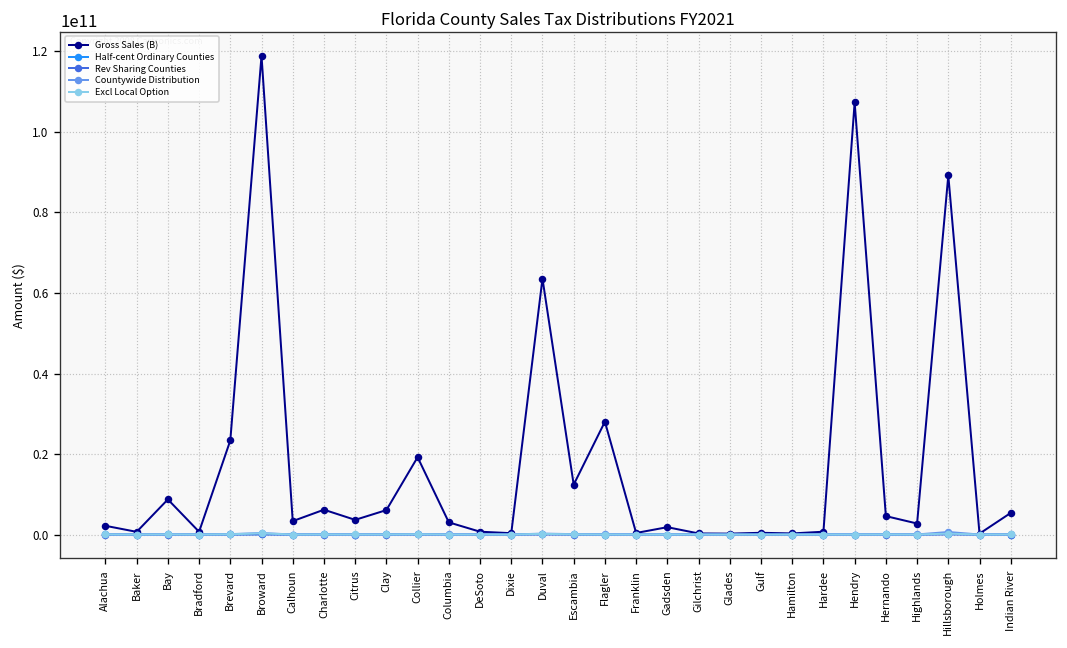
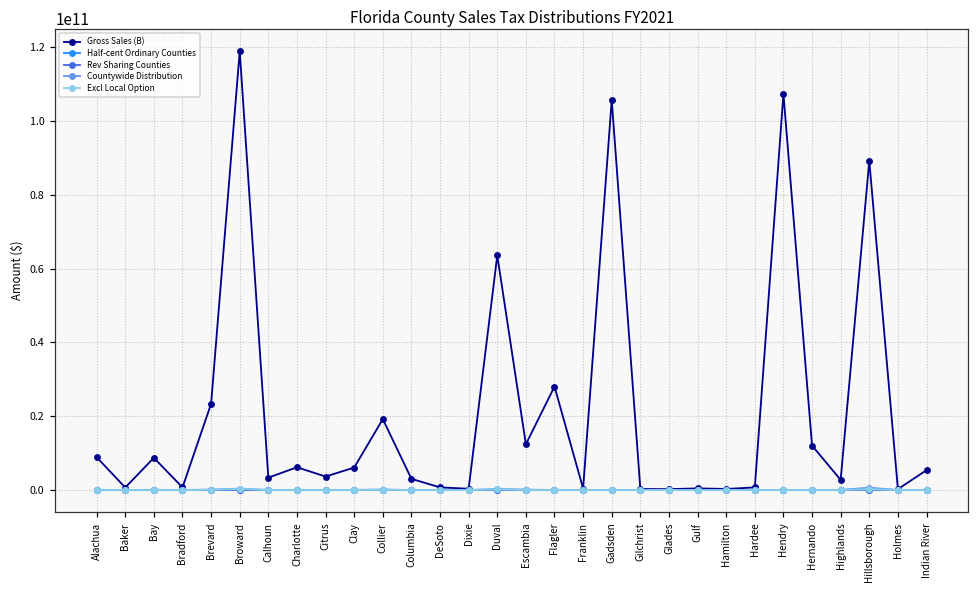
  {
    "Gross Sales (B)": {
-     "Alachua": 2000000000,
+     "Alachua": 9000000000,
      "Bay": 9000000000,
      "Brevard": 23000000000,
      "Broward": 119000000000,
      "Calhoun": 3000000000,
      "Charlotte": 6000000000,
      "Citrus": 4000000000,
      "Clay": 6000000000,
      "Collier": 19000000000,
      "Columbia": 3000000000,
      "Duval": 64000000000,
      "Escambia": 12000000000,
      "Flagler": 28000000000,
-     "Gadsden": 2000000000,
+     "Gadsden": 106000000000,
      "Hendry": 107000000000,
-     "Hernando": 5000000000,
+     "Hernando": 12000000000,
      "Highlands": 3000000000,
      "Hillsborough": 89000000000,
      "Indian River": 5000000000
    }
  }
